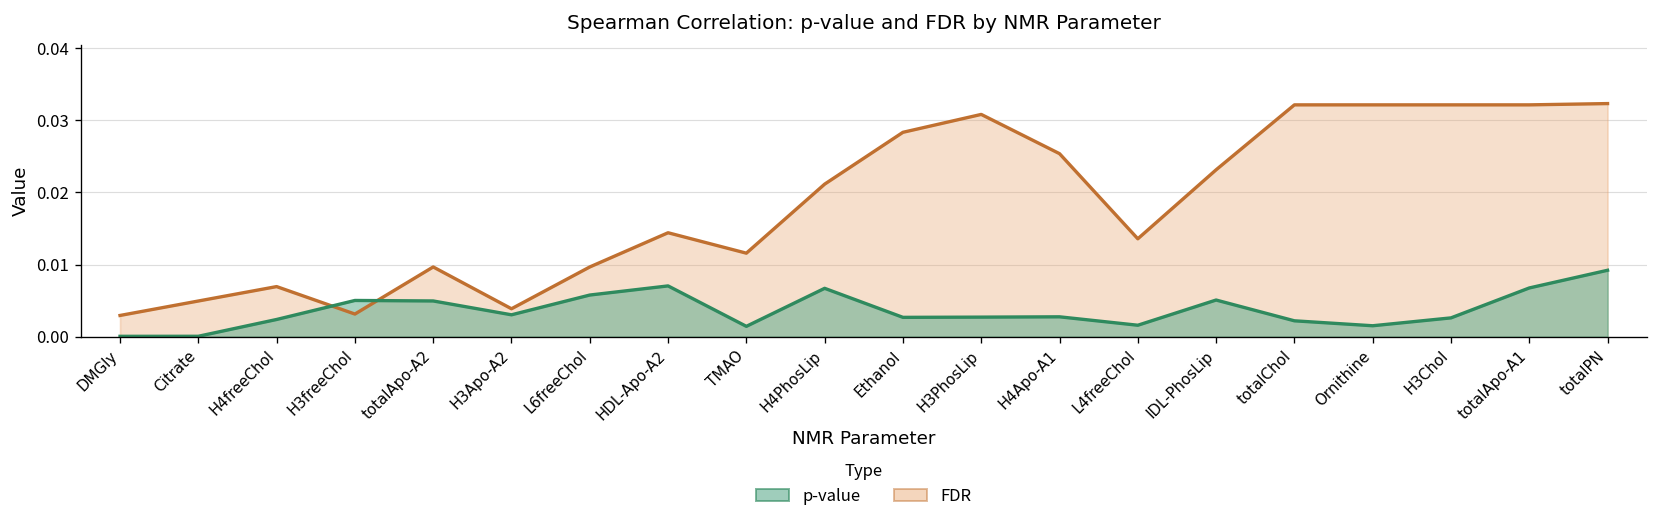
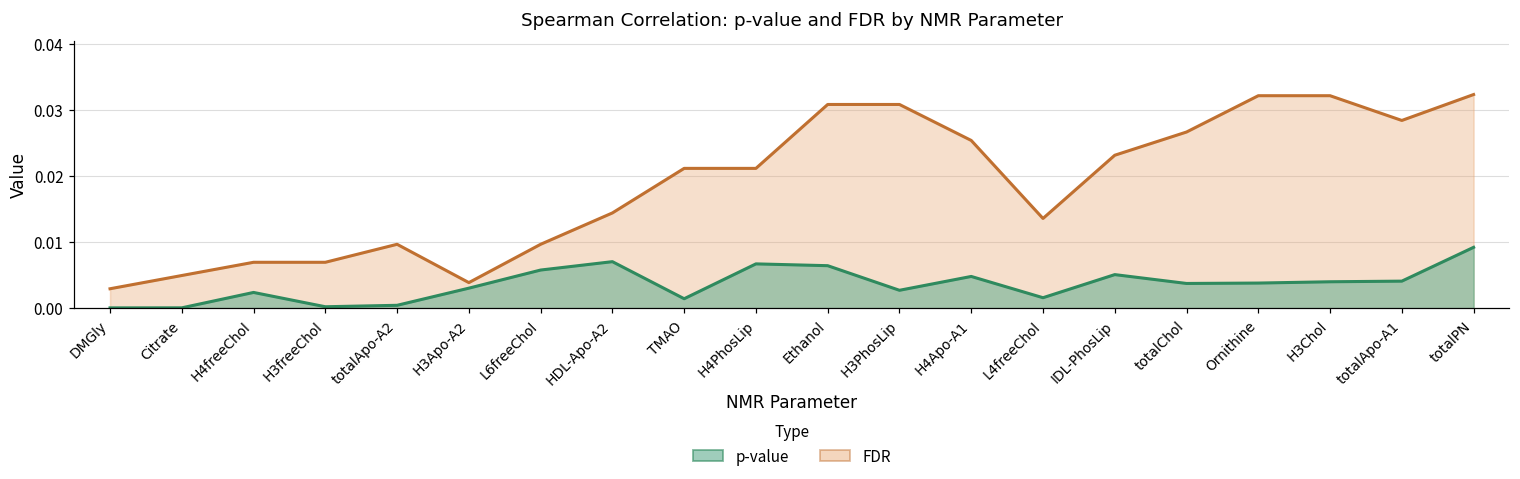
  {
    "FDR": {
      "DMGly": 0.003,
      "Citrate": 0.005,
      "H4freeChol": 0.007,
-     "H3freeChol": 0.003,
+     "H3freeChol": 0.007,
      "totalApo-A2": 0.010,
      "H3Apo-A2": 0.004,
      "L6freeChol": 0.010,
      "HDL-Apo-A2": 0.014,
-     "TMAO": 0.012,
+     "TMAO": 0.021,
      "H4PhosLip": 0.021,
-     "Ethanol": 0.028,
+     "Ethanol": 0.031,
      "H3PhosLip": 0.031,
      "H4Apo-A1": 0.025,
      "L4freeChol": 0.014,
      "IDL-PhosLip": 0.023,
-     "totalChol": 0.032,
+     "totalChol": 0.027,
      "Ornithine": 0.032,
      "H3Chol": 0.032,
-     "totalApo-A1": 0.032,
+     "totalApo-A1": 0.028,
      "totalPN": 0.032
    },
    "p-value": {
      "DMGly": 0.000,
      "Citrate": 0.000,
      "H4freeChol": 0.002,
-     "H3freeChol": 0.005,
-     "totalApo-A2": 0.005,
+     "H3freeChol": 0.000,
+     "totalApo-A2": 0.000,
      "H3Apo-A2": 0.003,
      "L6freeChol": 0.006,
      "HDL-Apo-A2": 0.007,
      "TMAO": 0.001,
      "H4PhosLip": 0.007,
-     "Ethanol": 0.003,
+     "Ethanol": 0.006,
      "H3PhosLip": 0.003,
-     "H4Apo-A1": 0.003,
+     "H4Apo-A1": 0.005,
      "L4freeChol": 0.002,
      "IDL-PhosLip": 0.005,
-     "totalChol": 0.002,
-     "Ornithine": 0.002,
-     "H3Chol": 0.003,
-     "totalApo-A1": 0.007,
+     "totalChol": 0.004,
+     "Ornithine": 0.004,
+     "H3Chol": 0.004,
+     "totalApo-A1": 0.004,
      "totalPN": 0.009
    }
  }
